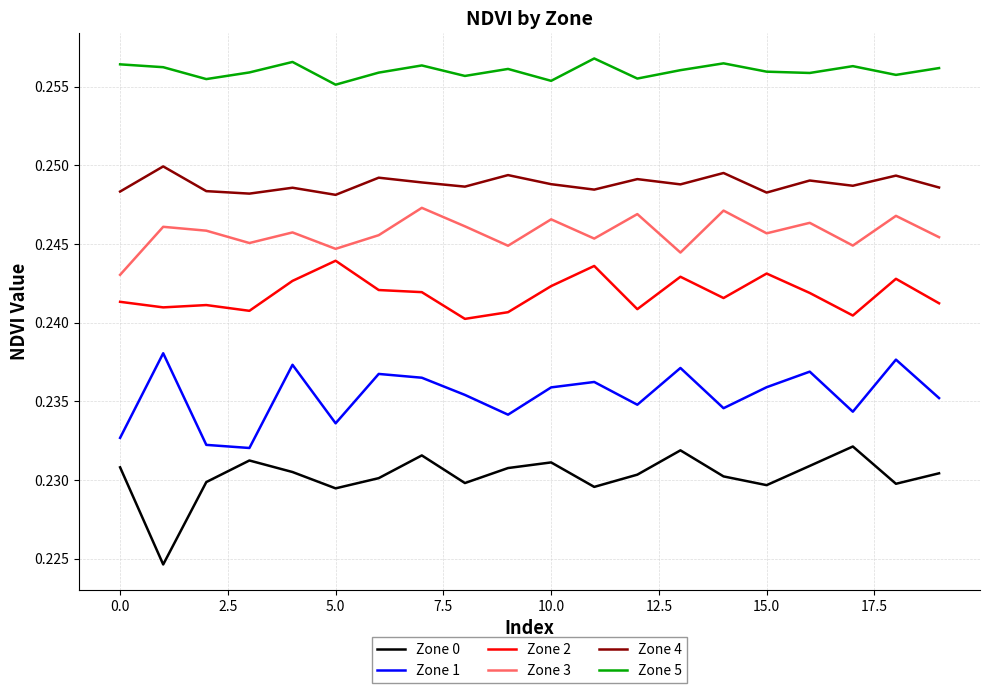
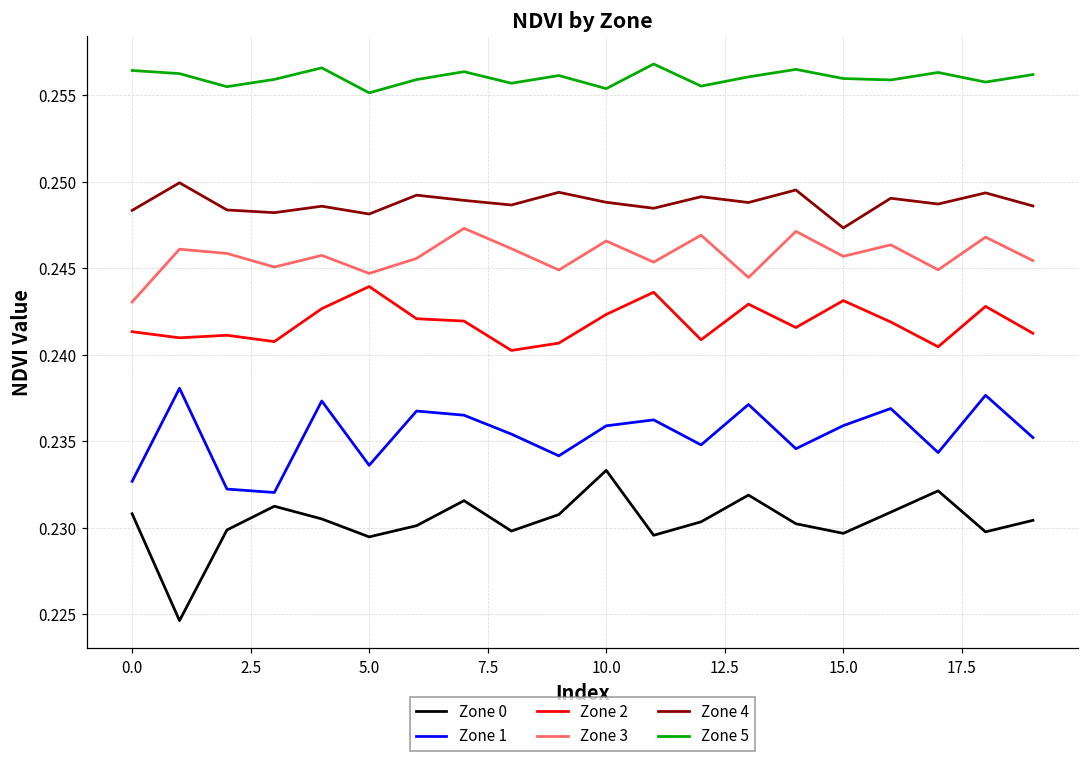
  {
    "Zone 0": {
      "0.0": 0.2308,
      "5.0": 0.2295,
-     "10.0": 0.2311,
+     "10.0": 0.2333,
      "15.0": 0.2297
    },
    "Zone 1": {
      "0.0": 0.2327,
      "5.0": 0.2336,
      "10.0": 0.2359,
      "15.0": 0.2359
    },
    "Zone 2": {
      "0.0": 0.2413,
      "5.0": 0.2439,
      "10.0": 0.2423,
      "15.0": 0.2431
    },
    "Zone 3": {
      "0.0": 0.2430,
      "5.0": 0.2447,
      "10.0": 0.2466,
      "15.0": 0.2457
    },
    "Zone 4": {
      "0.0": 0.2483,
      "5.0": 0.2481,
      "10.0": 0.2488,
-     "15.0": 0.2483
+     "15.0": 0.2473
    },
    "Zone 5": {
      "0.0": 0.2564,
      "5.0": 0.2551,
      "10.0": 0.2554,
      "15.0": 0.2560
    }
  }
